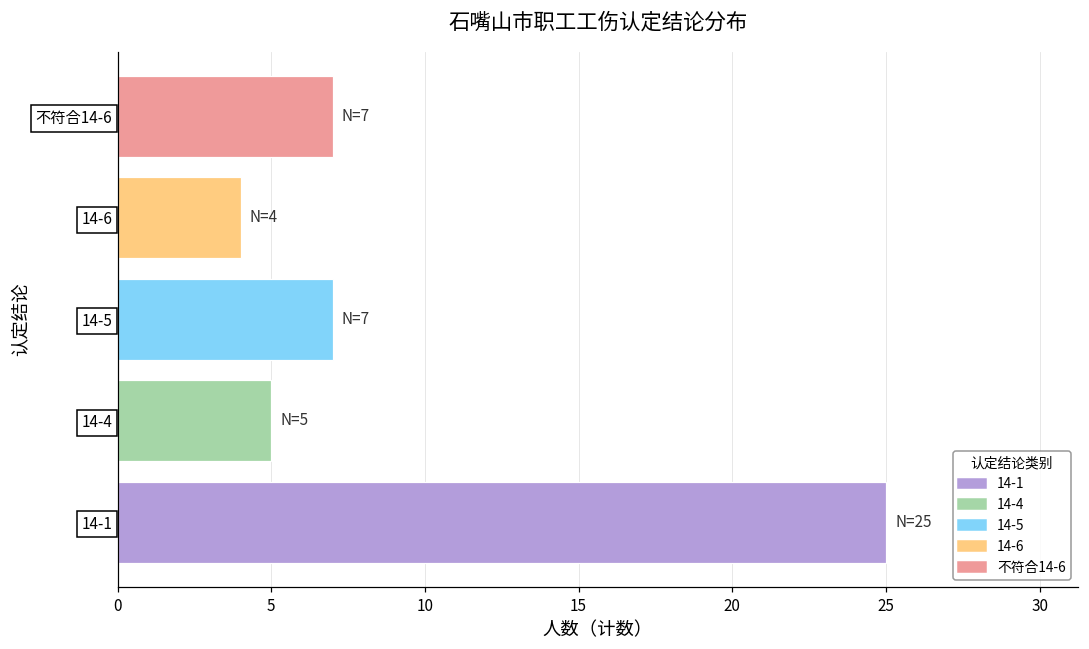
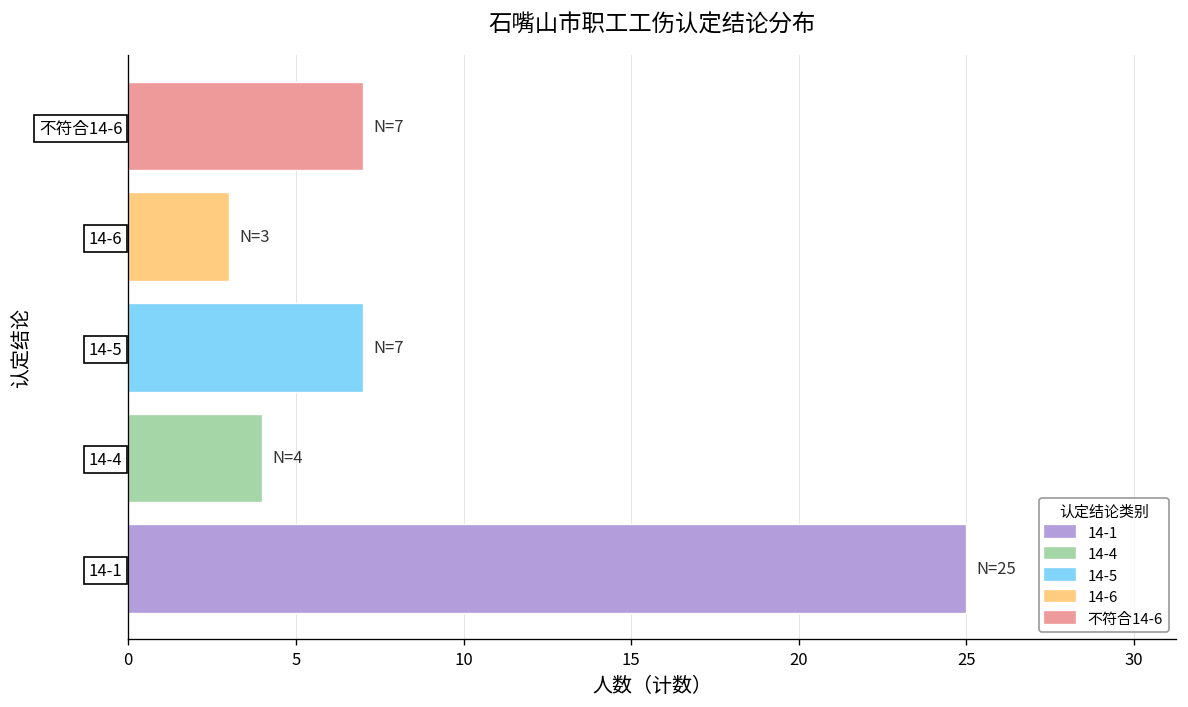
  {
    "不符合14-6": 7,
-   "14-6": 4,
+   "14-6": 3,
    "14-5": 7,
-   "14-4": 5,
+   "14-4": 4,
    "14-1": 25
  }
